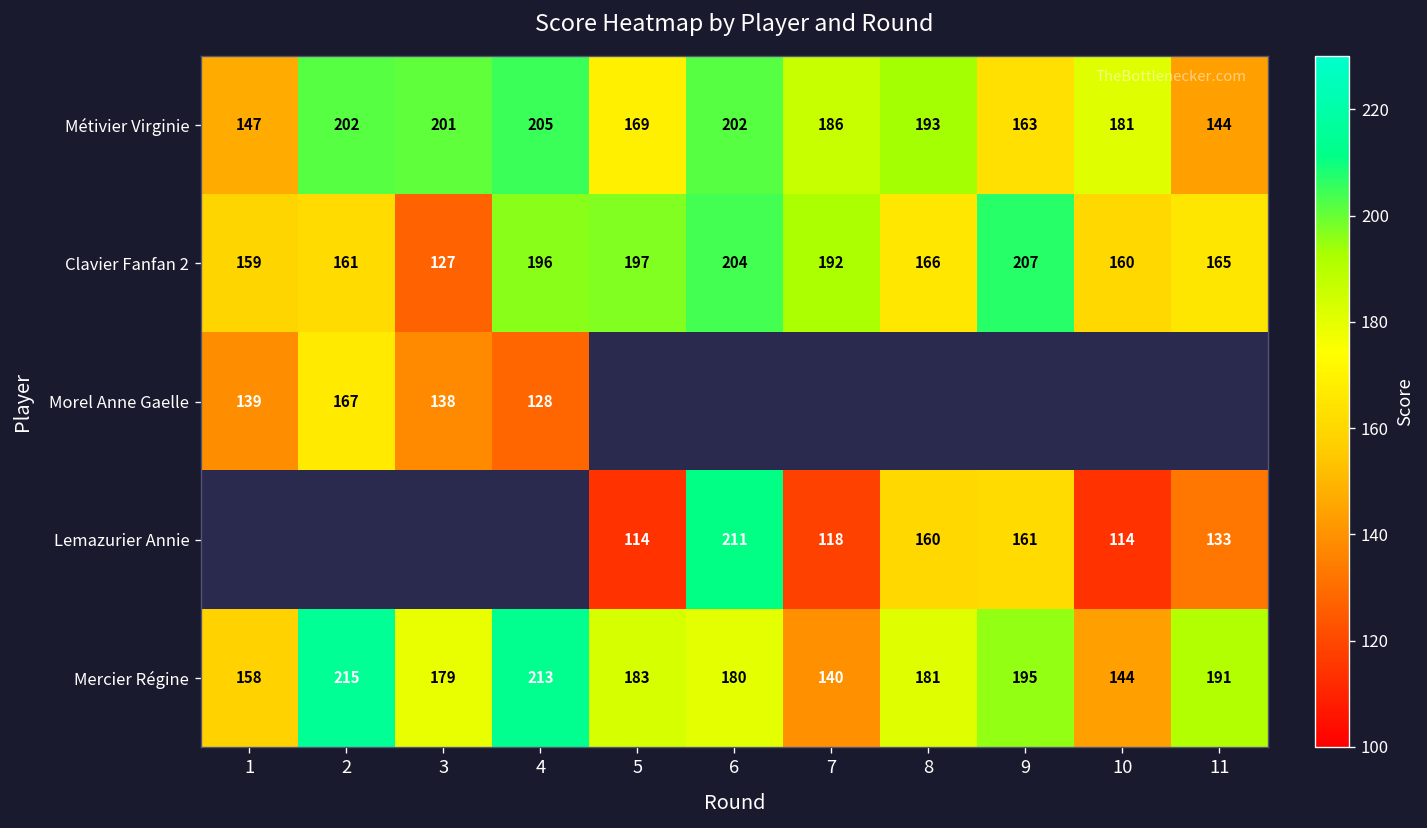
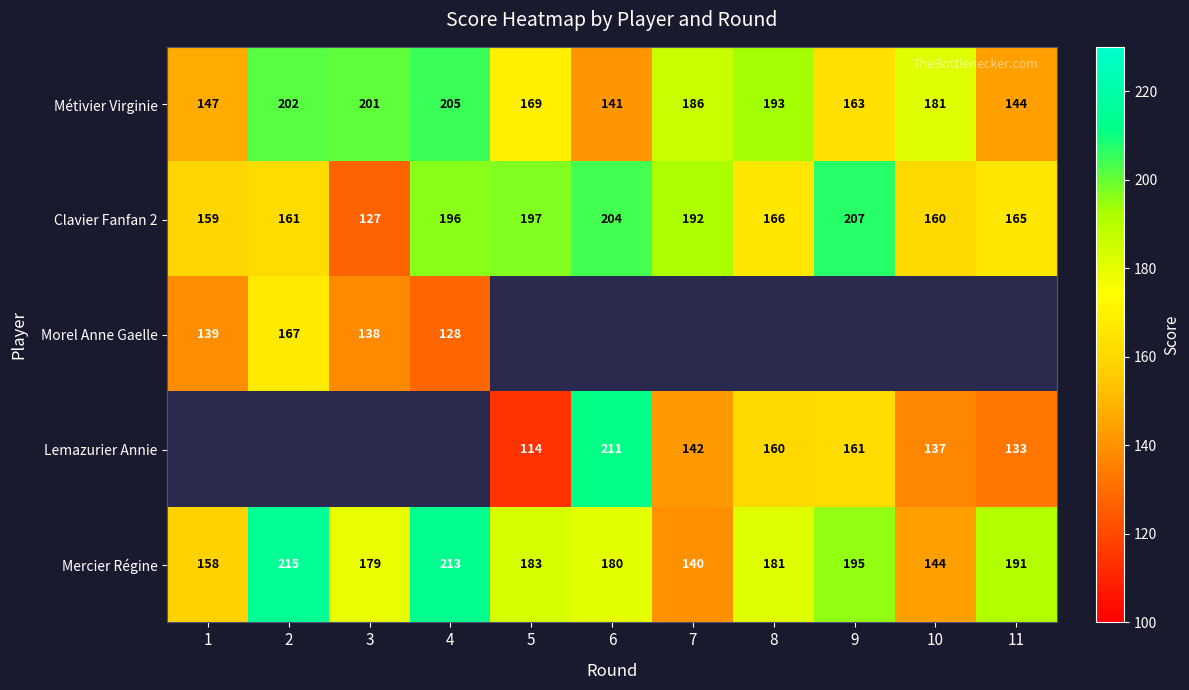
  {
    "Métivier Virginie": {
      "1": 147,
      "2": 202,
      "3": 201,
      "4": 205,
      "5": 169,
-     "6": 202,
+     "6": 141,
      "7": 186,
      "8": 193,
      "9": 163,
      "10": 181
    },
    "Clavier Fanfan 2": {
      "1": 159,
      "2": 161,
      "3": 127,
      "4": 196,
      "5": 197,
      "6": 204,
      "7": 192,
      "8": 166,
      "9": 207,
      "10": 160,
      "11": 165
    },
    "Morel Anne Gaelle": {
      "1": 139,
      "2": 167,
      "3": 138,
      "4": 128
    },
    "Lemazurier Annie": {
      "5": 114,
      "6": 211,
-     "7": 118,
+     "7": 142,
      "8": 160,
      "9": 161,
-     "10": 114,
+     "10": 137,
      "11": 133
    },
    "Mercier Régine": {
      "1": 158,
      "2": 215,
      "3": 179,
      "4": 213,
      "5": 183,
      "6": 180,
      "7": 140,
      "8": 181,
      "9": 195,
      "10": 144,
      "11": 191
    }
  }
